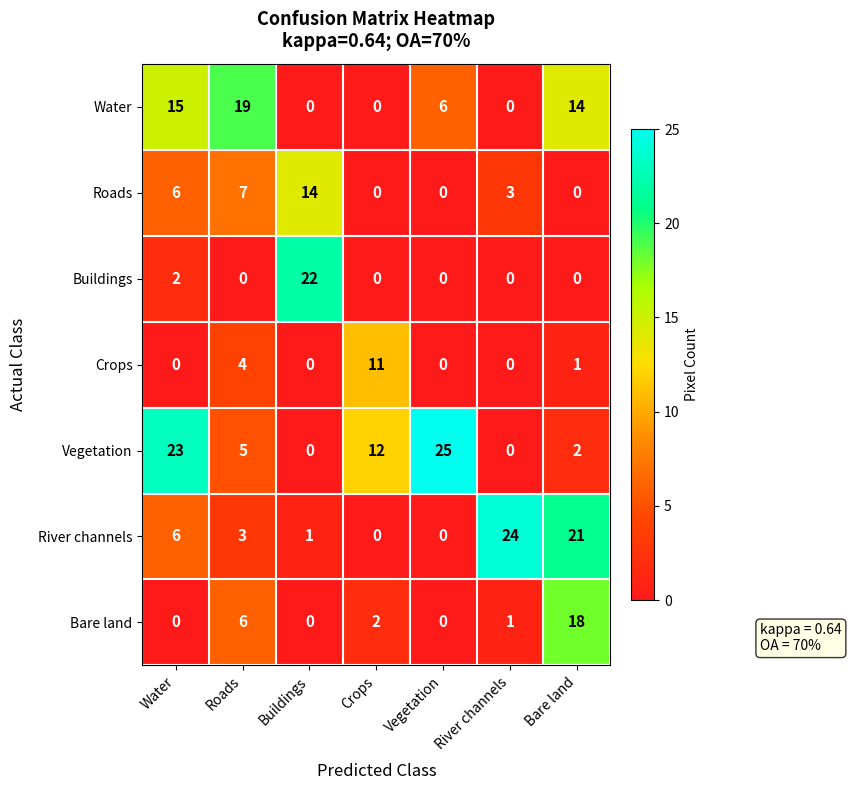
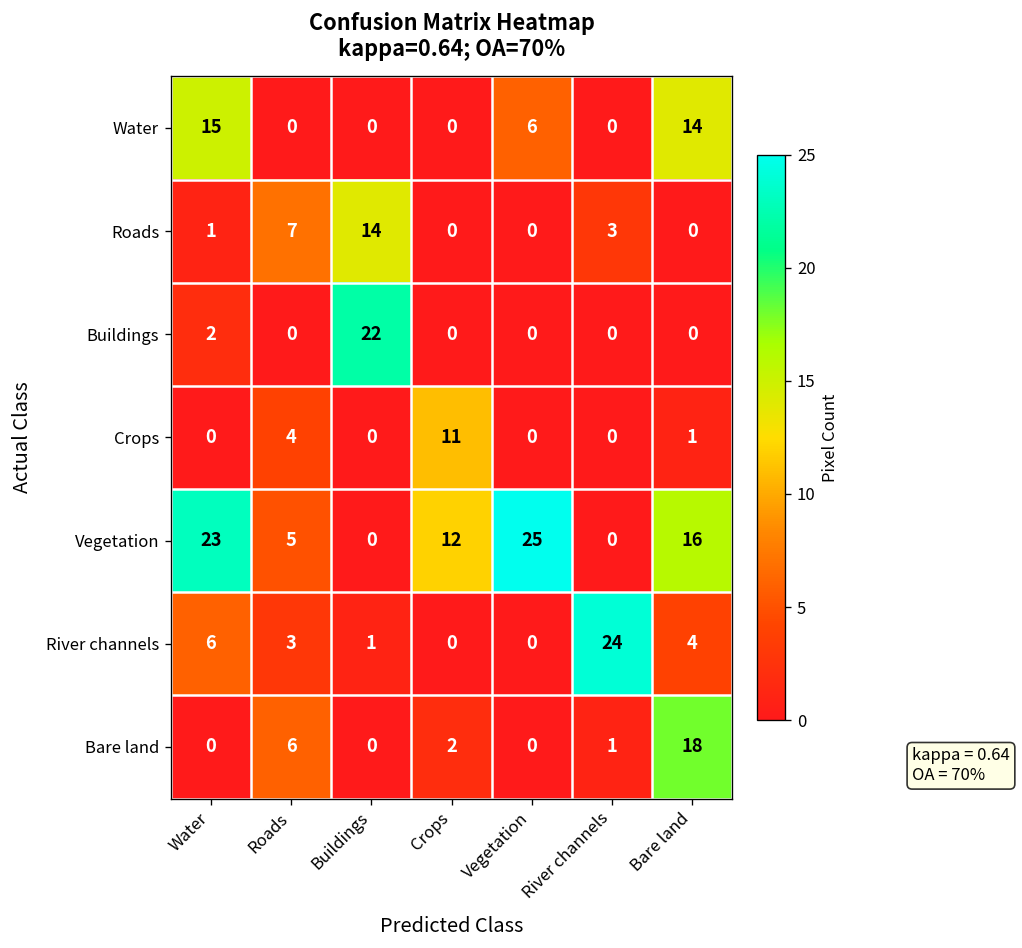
  {
    "Water": {
      "Water": 15,
-     "Roads": 19,
+     "Roads": 0,
      "Buildings": 0,
      "Crops": 0,
      "Vegetation": 6,
      "River channels": 0,
      "Bare land": 14
    },
    "Roads": {
-     "Water": 6,
+     "Water": 1,
      "Roads": 7,
      "Buildings": 14,
      "Crops": 0,
      "Vegetation": 0,
      "River channels": 3,
      "Bare land": 0
    },
    "Buildings": {
      "Water": 2,
      "Roads": 0,
      "Buildings": 22,
      "Crops": 0,
      "Vegetation": 0,
      "River channels": 0,
      "Bare land": 0
    },
    "Crops": {
      "Water": 0,
      "Roads": 4,
      "Buildings": 0,
      "Crops": 11,
      "Vegetation": 0,
      "River channels": 0,
      "Bare land": 1
    },
    "Vegetation": {
      "Water": 23,
      "Roads": 5,
      "Buildings": 0,
      "Crops": 12,
      "Vegetation": 25,
      "River channels": 0,
-     "Bare land": 2
+     "Bare land": 16
    },
    "River channels": {
      "Water": 6,
      "Roads": 3,
      "Buildings": 1,
      "Crops": 0,
      "Vegetation": 0,
      "River channels": 24,
-     "Bare land": 21
+     "Bare land": 4
    },
    "Bare land": {
      "Water": 0,
      "Roads": 6,
      "Buildings": 0,
      "Crops": 2,
      "Vegetation": 0,
      "River channels": 1,
      "Bare land": 18
    }
  }
